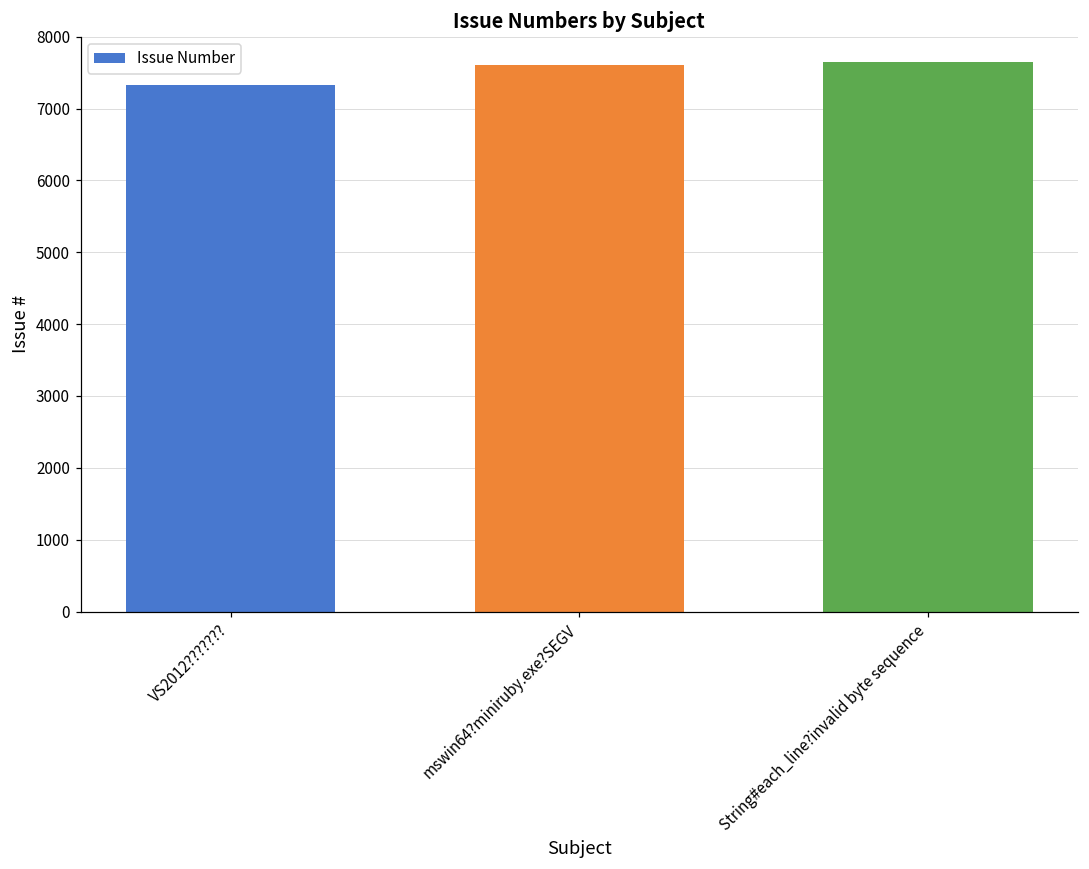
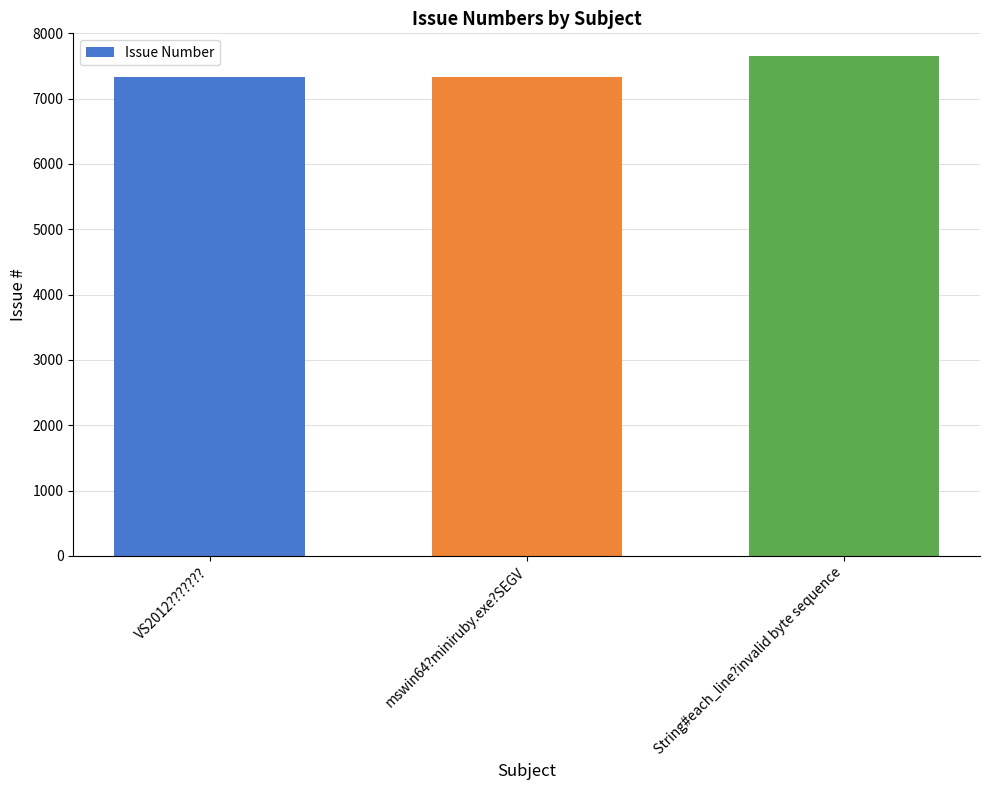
  {
    "VS2012???????": 7300,
-   "mswin64?miniruby.exe?SEGV": 7600,
+   "mswin64?miniruby.exe?SEGV": 7300,
    "String#each_line?invalid byte sequence": 7600
  }
